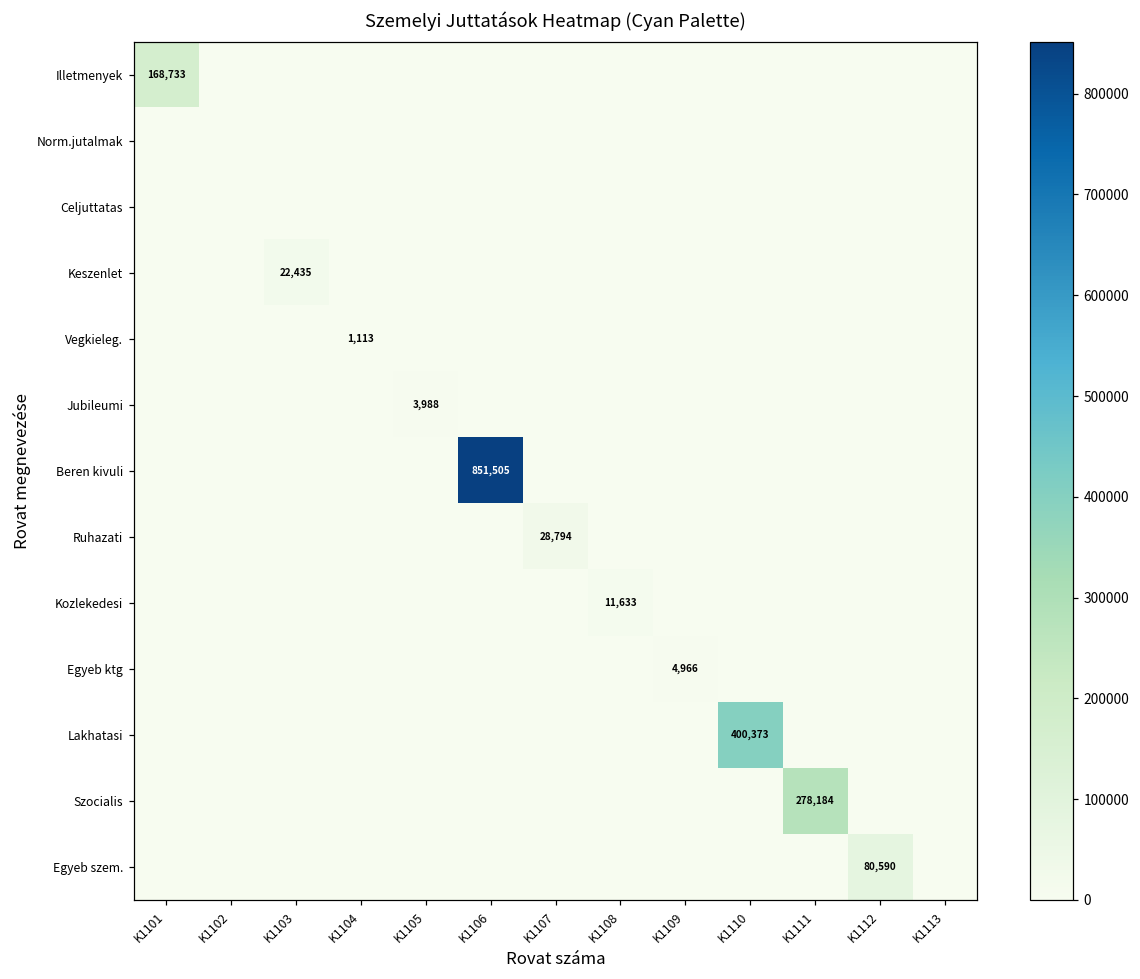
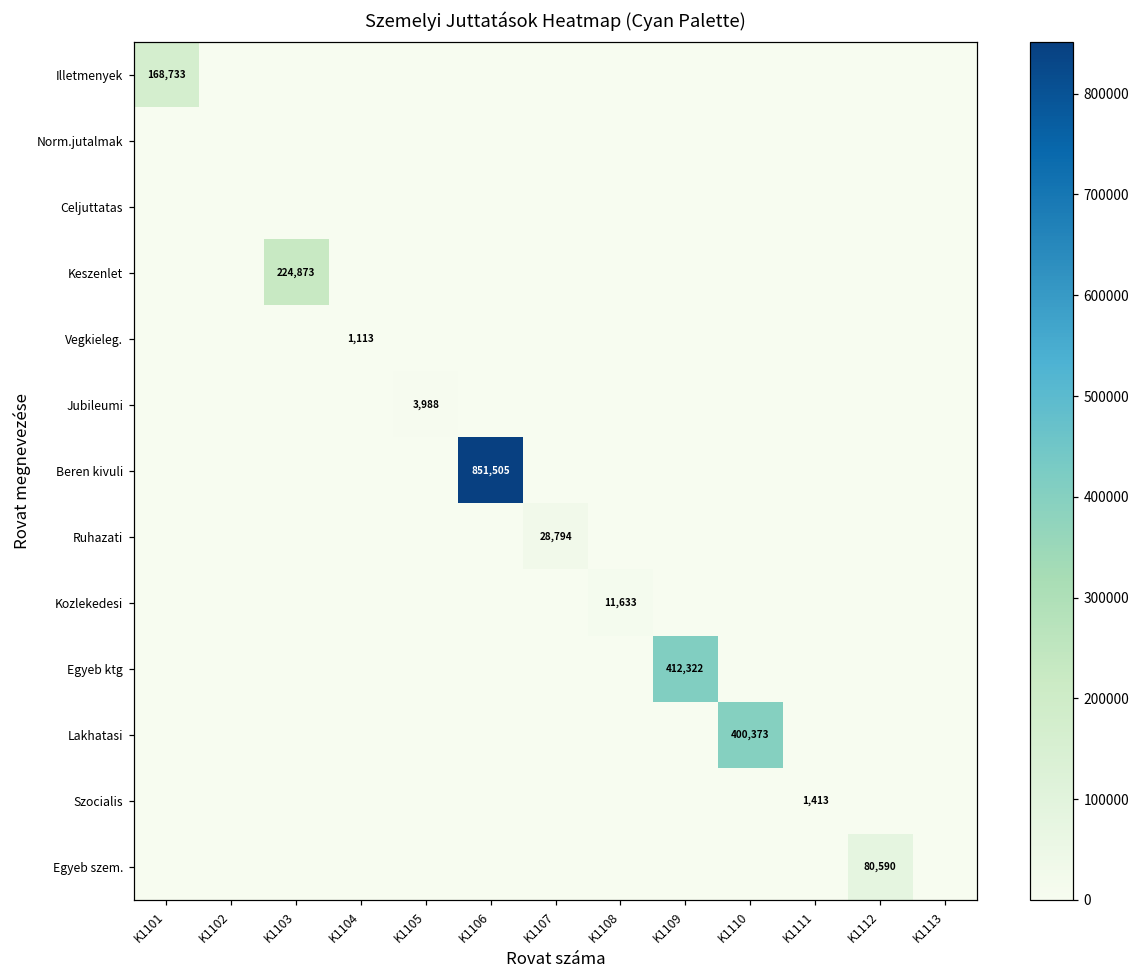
  {
    "Illetmenyek": {
      "K1101": "168,733"
    },
    "Keszenlet": {
-     "K1103": "22,435"
+     "K1103": "224,873"
    },
    "Vegkieleg.": {
      "K1104": "1,113"
    },
    "Jubileumi": {
      "K1105": "3,988"
    },
    "Beren kivuli": {
      "K1106": "851,505"
    },
    "Ruhazati": {
      "K1107": "28,794"
    },
    "Kozlekedesi": {
      "K1108": "11,633"
    },
    "Egyeb ktg": {
-     "K1109": "4,966"
+     "K1109": "412,322"
    },
    "Lakhatasi": {
      "K1110": "400,373"
    },
    "Szocialis": {
-     "K1111": "278,184"
+     "K1111": "1,413"
    },
    "Egyeb szem.": {
      "K1112": "80,590"
    }
  }
